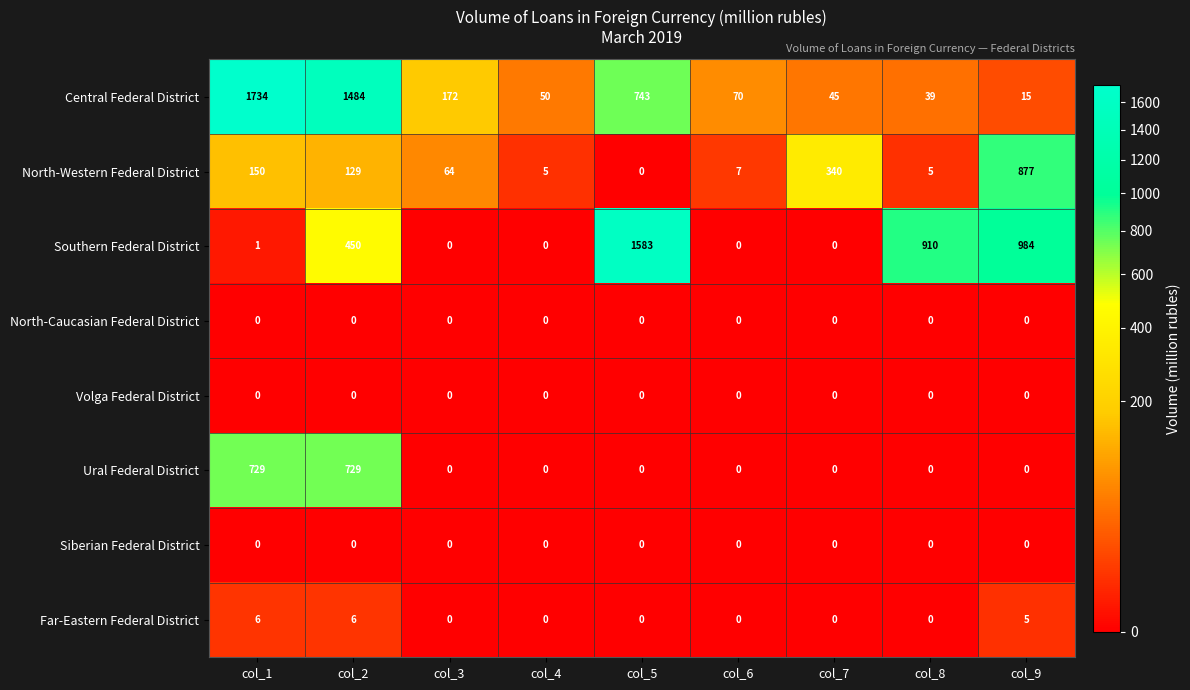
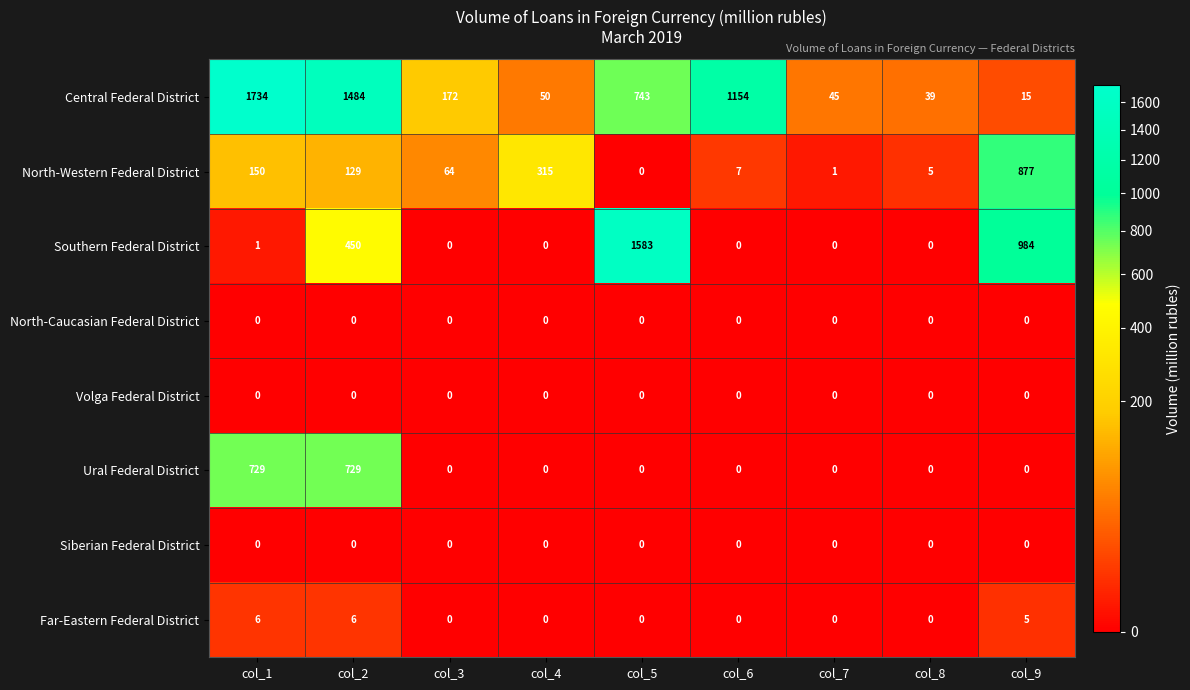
  {
    "Central Federal District": {
      "col_1": 1734,
      "col_2": 1484,
      "col_3": 172,
      "col_4": 50,
      "col_5": 743,
-     "col_6": 70,
+     "col_6": 1154,
      "col_7": 45,
      "col_8": 39,
      "col_9": 15
    },
    "North-Western Federal District": {
      "col_1": 150,
      "col_2": 129,
      "col_3": 64,
-     "col_4": 5,
+     "col_4": 315,
      "col_5": 0,
      "col_6": 7,
-     "col_7": 340,
+     "col_7": 1,
      "col_8": 5,
      "col_9": 877
    },
    "Southern Federal District": {
      "col_1": 1,
      "col_2": 450,
      "col_3": 0,
      "col_4": 0,
      "col_5": 1583,
      "col_6": 0,
      "col_7": 0,
-     "col_8": 910,
+     "col_8": 0,
      "col_9": 984
    },
    "North-Caucasian Federal District": {
      "col_1": 0,
      "col_2": 0,
      "col_3": 0,
      "col_4": 0,
      "col_5": 0,
      "col_6": 0,
      "col_7": 0,
      "col_8": 0,
      "col_9": 0
    },
    "Volga Federal District": {
      "col_1": 0,
      "col_2": 0,
      "col_3": 0,
      "col_4": 0,
      "col_5": 0,
      "col_6": 0,
      "col_7": 0,
      "col_8": 0,
      "col_9": 0
    },
    "Ural Federal District": {
      "col_1": 729,
      "col_2": 729,
      "col_3": 0,
      "col_4": 0,
      "col_5": 0,
      "col_6": 0,
      "col_7": 0,
      "col_8": 0,
      "col_9": 0
    },
    "Siberian Federal District": {
      "col_1": 0,
      "col_2": 0,
      "col_3": 0,
      "col_4": 0,
      "col_5": 0,
      "col_6": 0,
      "col_7": 0,
      "col_8": 0,
      "col_9": 0
    },
    "Far-Eastern Federal District": {
      "col_1": 6,
      "col_2": 6,
      "col_3": 0,
      "col_4": 0,
      "col_5": 0,
      "col_6": 0,
      "col_7": 0,
      "col_8": 0,
      "col_9": 5
    }
  }
